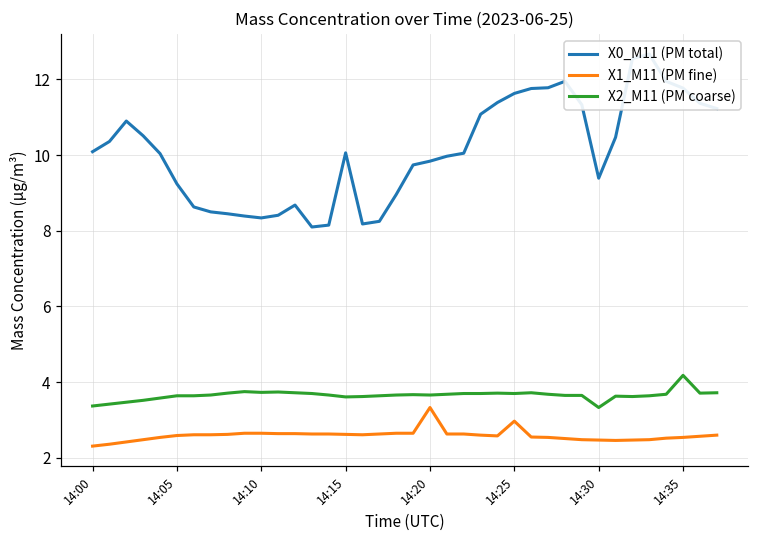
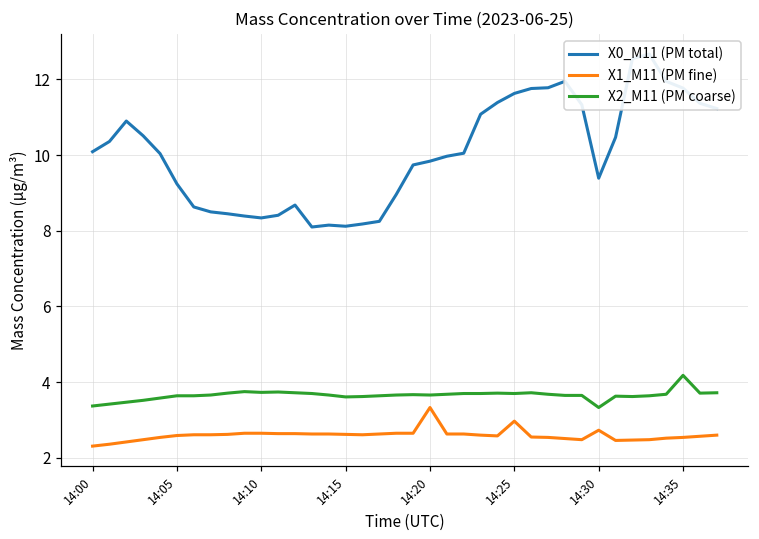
  {
    "X0_M11 (PM total)": {
      "14:00": 10.1,
      "14:05": 9.2,
      "14:10": 8.3,
-     "14:15": 10.1,
+     "14:15": 8.1,
      "14:20": 9.8,
      "14:25": 11.6,
      "14:30": 9.4
    },
    "X1_M11 (PM fine)": {
      "14:00": 2.3,
      "14:05": 2.6,
      "14:10": 2.7,
      "14:15": 2.6,
      "14:20": 3.3,
      "14:25": 3.0,
-     "14:30": 2.5,
+     "14:30": 2.7,
      "14:35": 2.5
    },
    "X2_M11 (PM coarse)": {
      "14:00": 3.4,
      "14:05": 3.6,
      "14:10": 3.7,
      "14:15": 3.6,
      "14:20": 3.7,
      "14:25": 3.7,
      "14:30": 3.3,
      "14:35": 4.2
    }
  }
